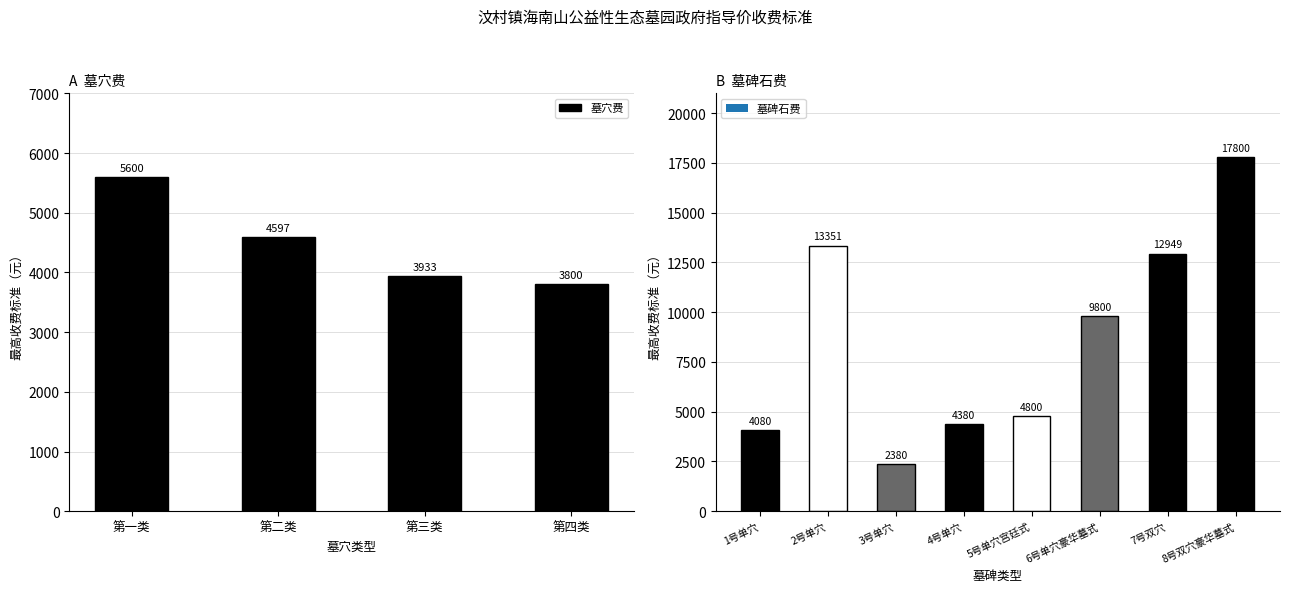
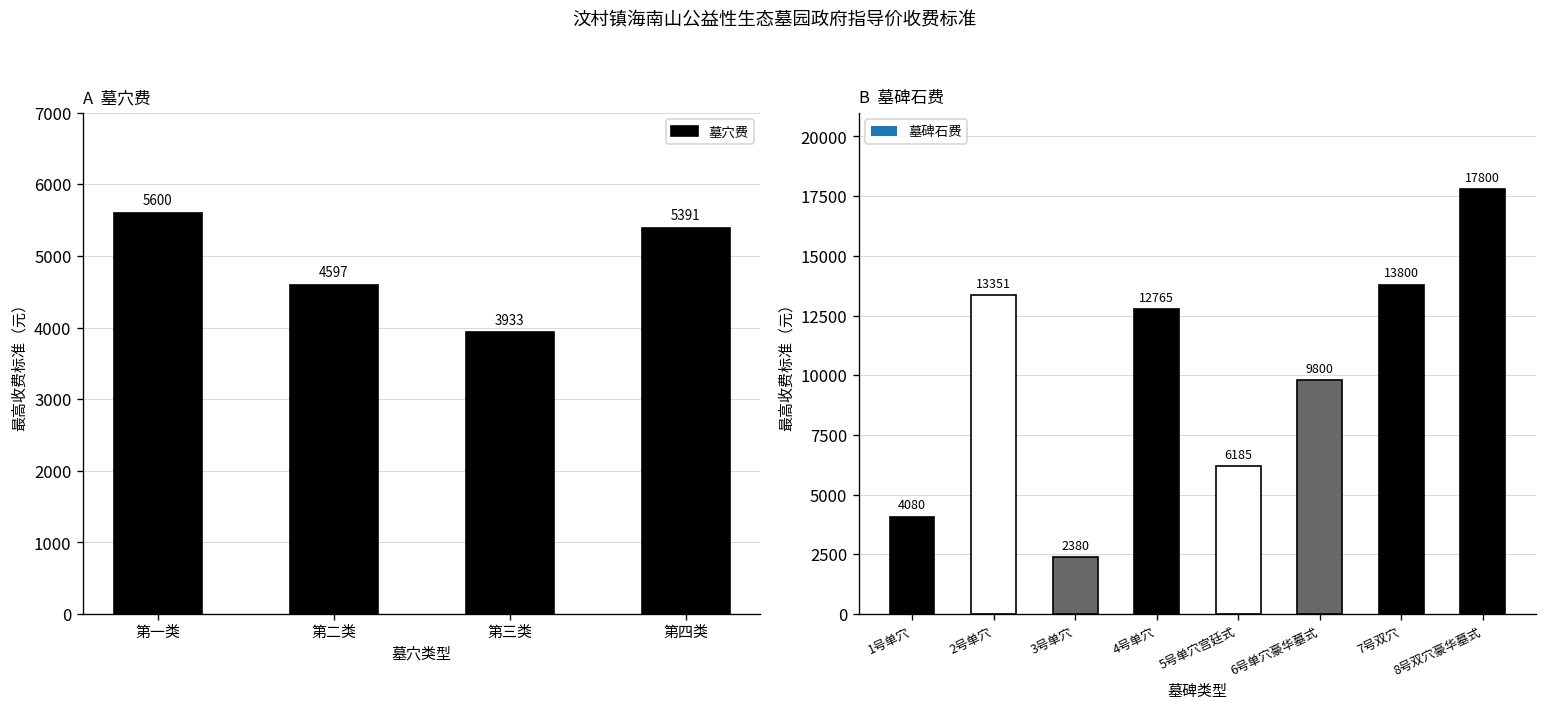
  {
    "A 墓穴费": {
      "第一类": 5600,
      "第二类": 4597,
      "第三类": 3933,
-     "第四类": 3800
+     "第四类": 5391
    },
    "B 墓碑石费": {
      "1号单穴": 4080,
      "2号单穴": 13351,
      "3号单穴": 2380,
-     "4号单穴": 4380,
-     "5号单穴宫廷式": 4800,
+     "4号单穴": 12765,
+     "5号单穴宫廷式": 6185,
      "6号单穴豪华墓式": 9800,
-     "7号双穴": 12949,
+     "7号双穴": 13800,
      "8号双穴豪华墓式": 17800
    }
  }
